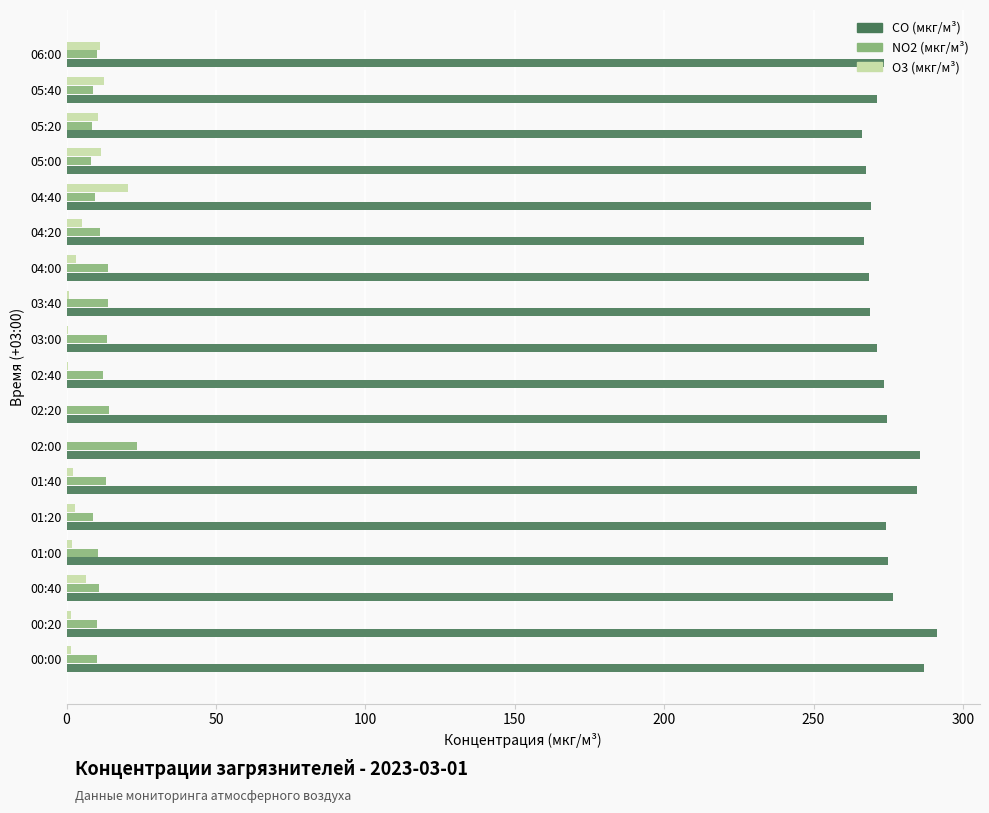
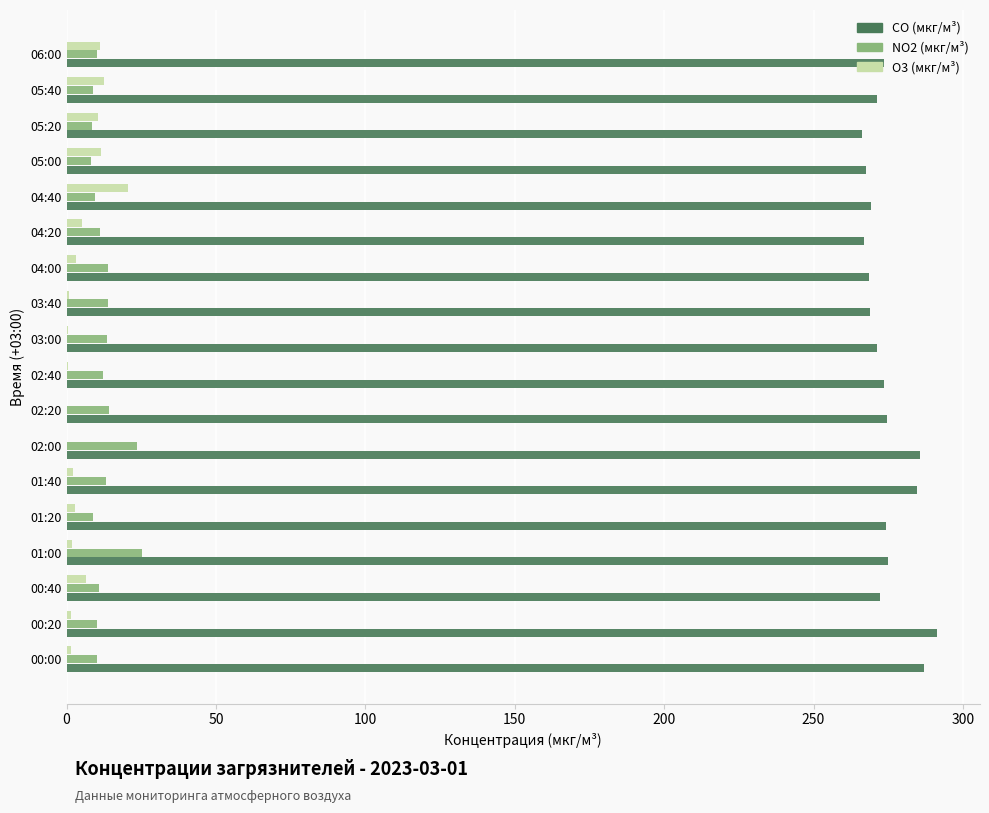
  {
    "CO (мкг/м³)": {
      "06:00": 273,
      "05:40": 271,
      "05:20": 266,
      "05:00": 267,
      "04:40": 269,
      "04:20": 267,
      "04:00": 269,
      "03:40": 269,
      "03:00": 271,
      "02:40": 273,
      "02:20": 275,
      "02:00": 286,
      "01:40": 285,
      "01:20": 274,
      "01:00": 275,
-     "00:40": 277,
+     "00:40": 272,
      "00:20": 291,
      "00:00": 287
    },
    "NO2 (мкг/м³)": {
      "06:00": 10,
      "05:40": 9,
      "05:20": 8,
      "05:00": 8,
      "04:40": 10,
      "04:20": 11,
      "04:00": 14,
      "03:40": 14,
      "03:00": 14,
      "02:40": 12,
      "02:20": 14,
      "02:00": 24,
      "01:40": 13,
      "01:20": 9,
-     "01:00": 11,
+     "01:00": 25,
      "00:40": 11,
      "00:20": 10,
      "00:00": 10
    },
    "O3 (мкг/м³)": {
      "06:00": 11,
      "05:40": 12,
      "05:20": 11,
      "05:00": 11,
      "04:40": 21,
      "04:20": 5,
      "04:00": 3,
      "02:00": 0,
      "01:40": 2,
      "01:20": 3,
      "01:00": 2,
      "00:40": 7,
      "00:20": 1,
      "00:00": 1
    }
  }
